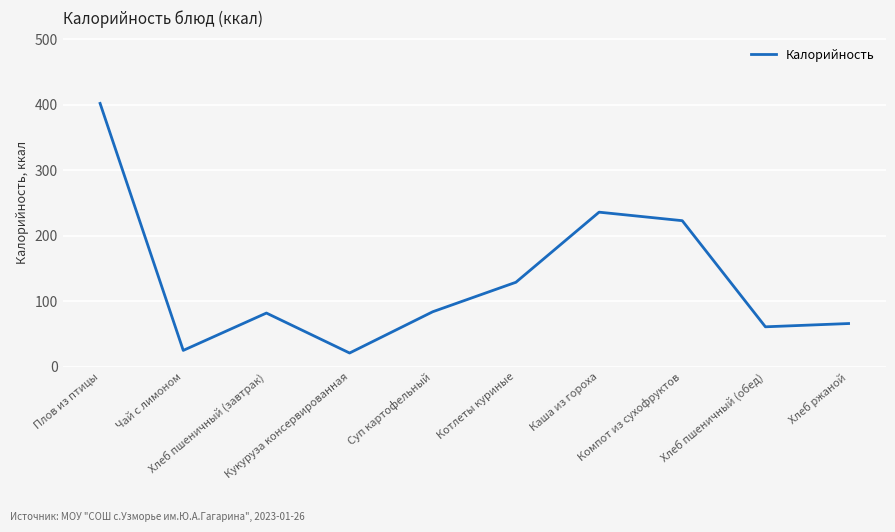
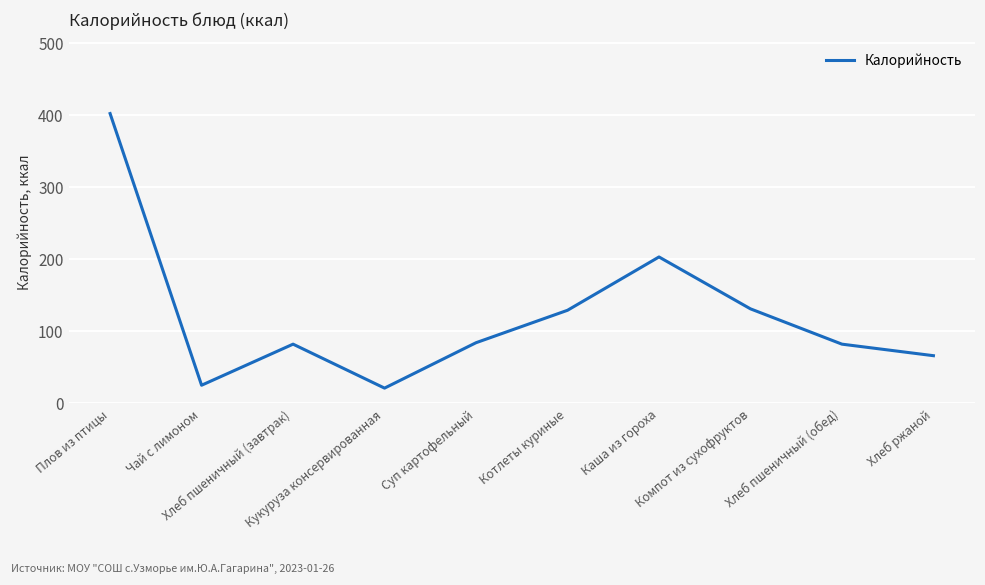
  {
    "Плов из птицы": 400,
    "Чай с лимоном": 30,
    "Хлеб пшеничный (завтрак)": 80,
    "Кукуруза консервированная": 20,
    "Суп картофельный": 80,
    "Котлеты куриные": 130,
-   "Каша из гороха": 240,
-   "Компот из сухофруктов": 220,
-   "Хлеб пшеничный (обед)": 60,
+   "Каша из гороха": 200,
+   "Компот из сухофруктов": 130,
+   "Хлеб пшеничный (обед)": 80,
    "Хлеб ржаной": 70
  }
